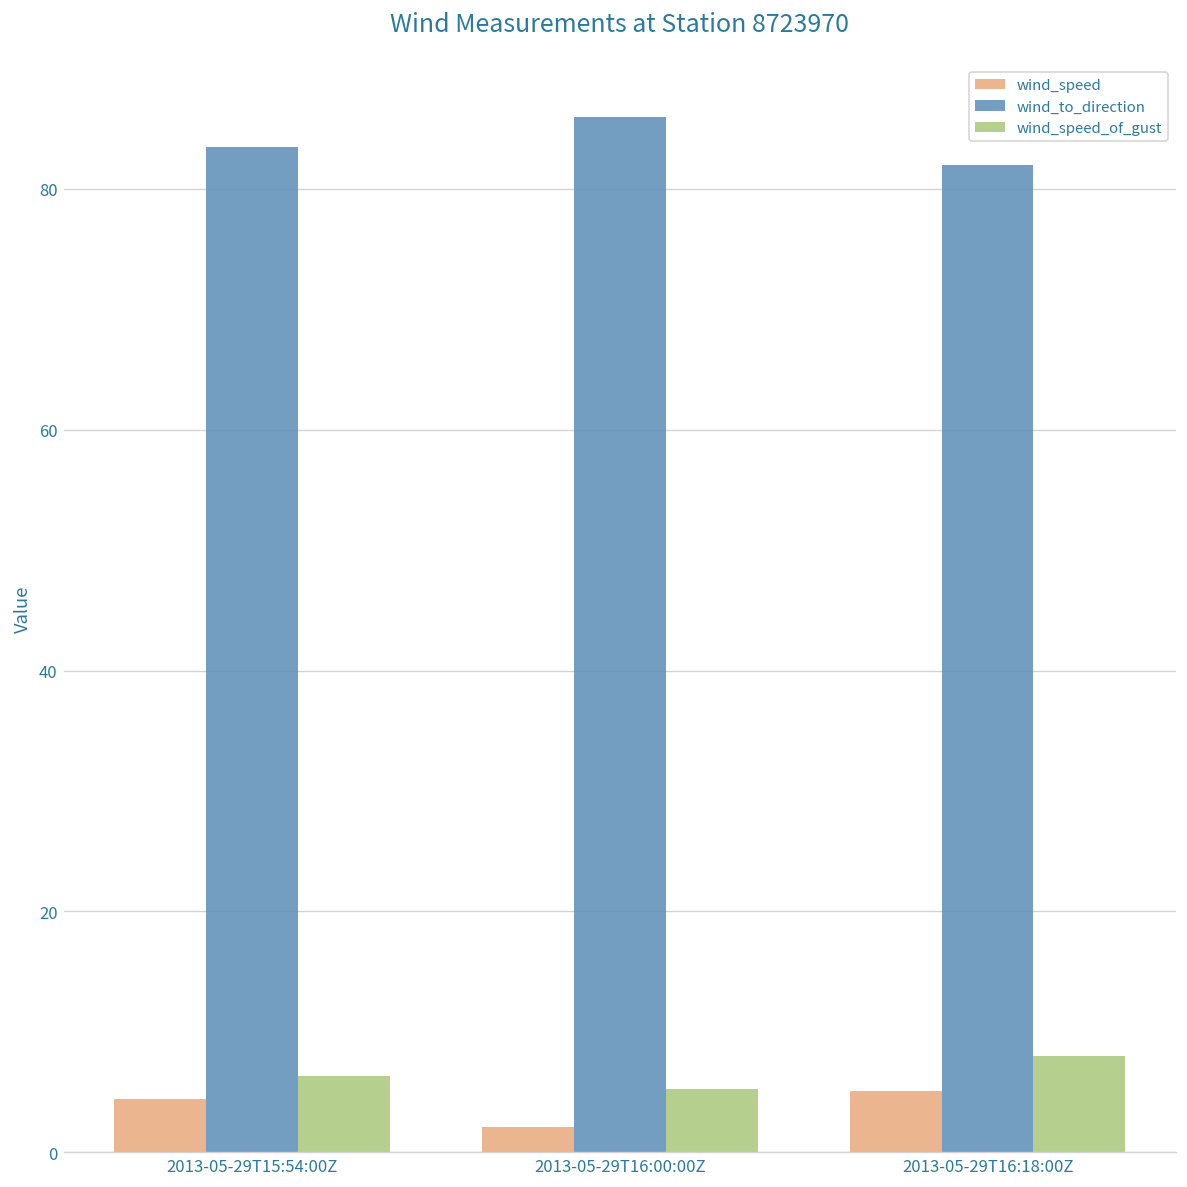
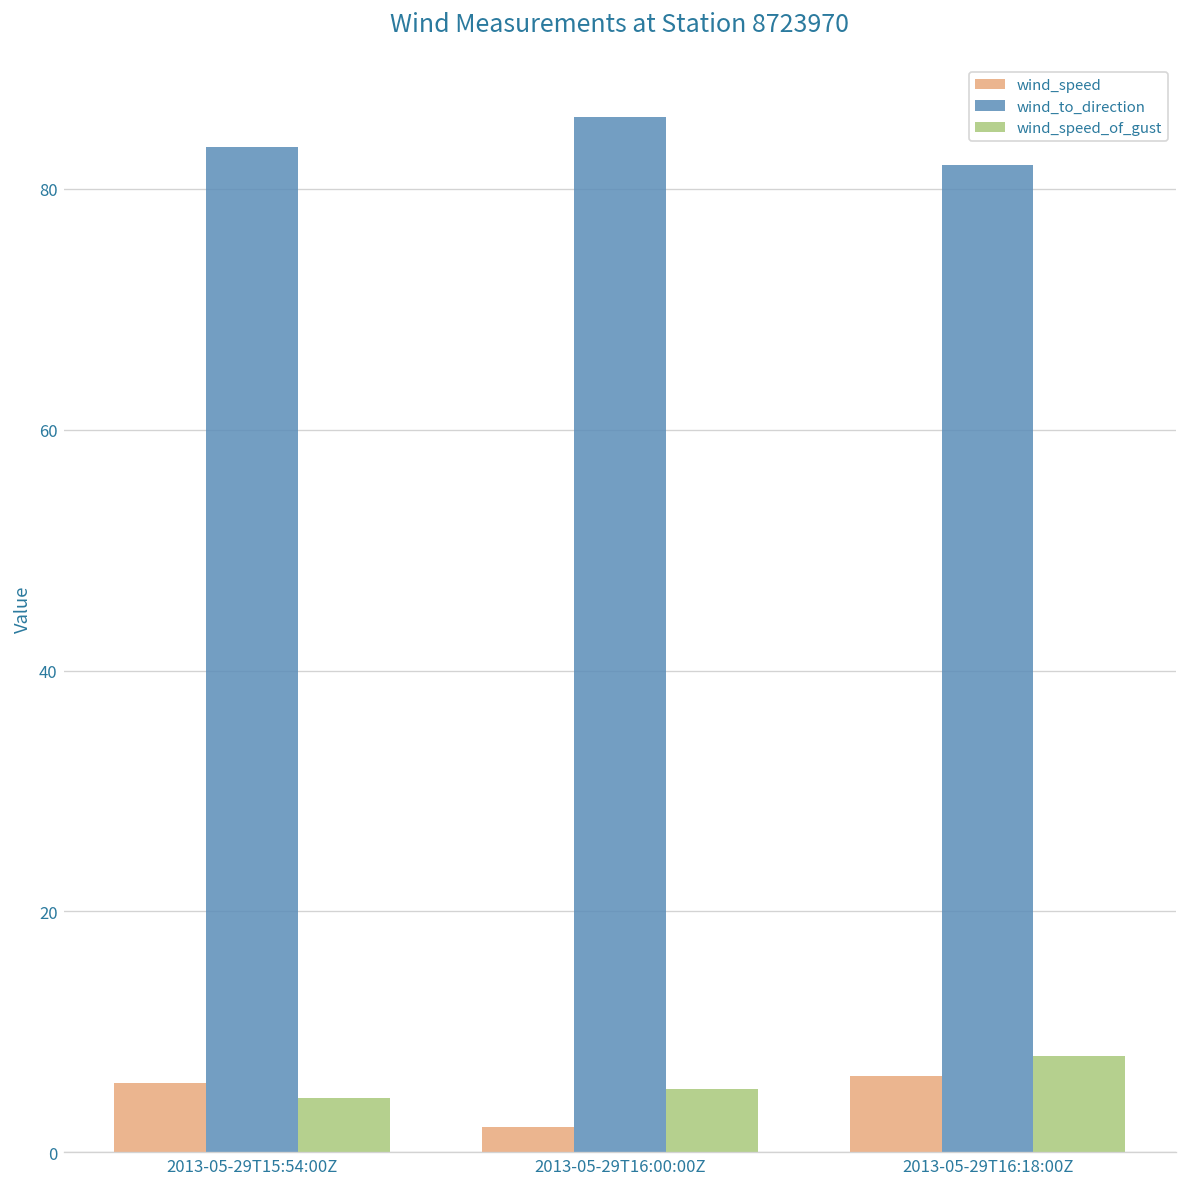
  {
    "wind_speed": {
-     "2013-05-29T15:54:00Z": 4.4,
+     "2013-05-29T15:54:00Z": 5.8,
      "2013-05-29T16:00:00Z": 2.1,
-     "2013-05-29T16:18:00Z": 5.1
+     "2013-05-29T16:18:00Z": 6.3
    },
    "wind_to_direction": {
      "2013-05-29T15:54:00Z": 83.5,
      "2013-05-29T16:00:00Z": 86.0,
      "2013-05-29T16:18:00Z": 82.0
    },
    "wind_speed_of_gust": {
-     "2013-05-29T15:54:00Z": 6.3,
+     "2013-05-29T15:54:00Z": 4.5,
      "2013-05-29T16:00:00Z": 5.3,
      "2013-05-29T16:18:00Z": 8.0
    }
  }
